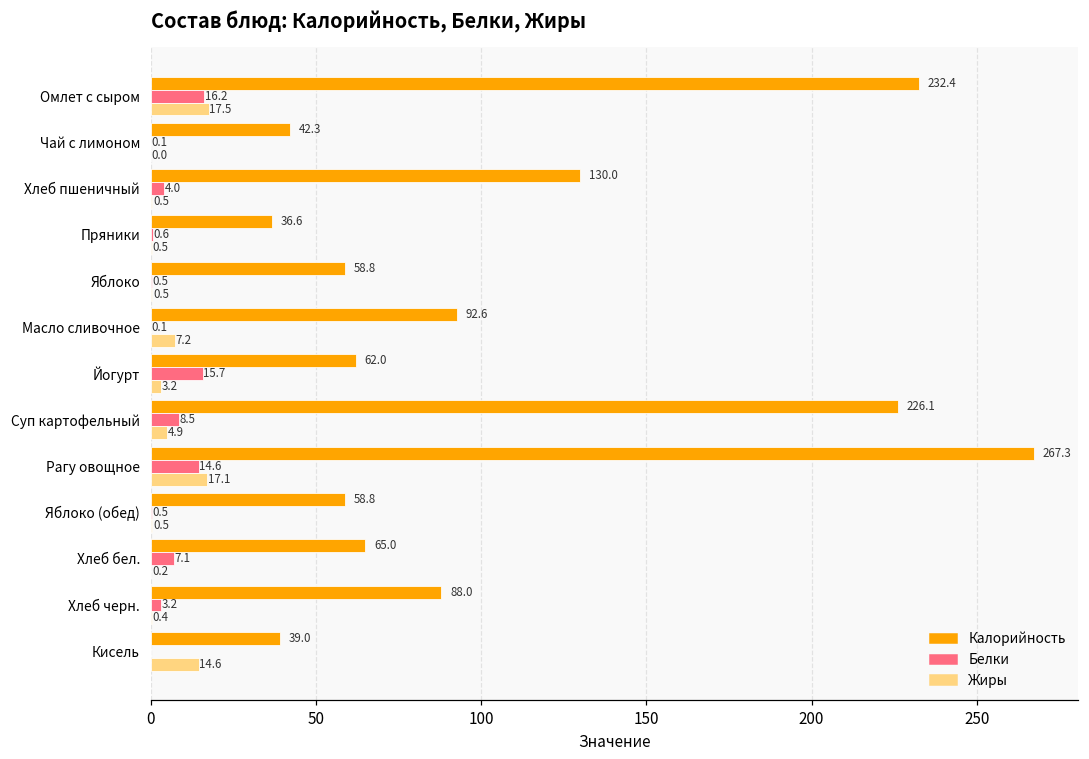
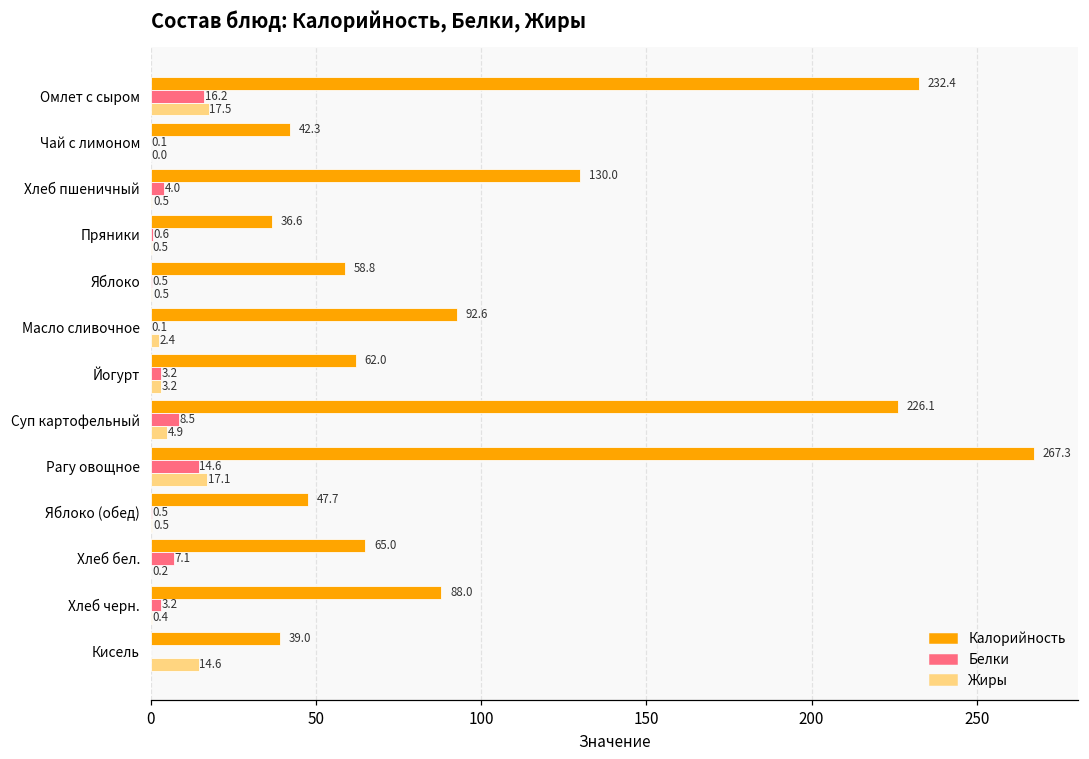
  {
    "Калорийность": {
      "Омлет с сыром": 232.4,
      "Чай с лимоном": 42.3,
      "Хлеб пшеничный": 130.0,
      "Пряники": 36.6,
      "Яблоко": 58.8,
      "Масло сливочное": 92.6,
      "Йогурт": 62.0,
      "Суп картофельный": 226.1,
      "Рагу овощное": 267.3,
-     "Яблоко (обед)": 58.8,
+     "Яблоко (обед)": 47.7,
      "Хлеб бел.": 65.0,
      "Хлеб черн.": 88.0,
      "Кисель": 39.0
    },
    "Белки": {
      "Омлет с сыром": 16.2,
      "Чай с лимоном": 0.1,
      "Хлеб пшеничный": 4.0,
      "Пряники": 0.6,
      "Яблоко": 0.5,
      "Масло сливочное": 0.1,
-     "Йогурт": 15.7,
+     "Йогурт": 3.2,
      "Суп картофельный": 8.5,
      "Рагу овощное": 14.6,
      "Яблоко (обед)": 0.5,
      "Хлеб бел.": 7.1,
      "Хлеб черн.": 3.2
    },
    "Жиры": {
      "Омлет с сыром": 17.5,
      "Чай с лимоном": 0.0,
      "Хлеб пшеничный": 0.5,
      "Пряники": 0.5,
      "Яблоко": 0.5,
-     "Масло сливочное": 7.2,
+     "Масло сливочное": 2.4,
      "Йогурт": 3.2,
      "Суп картофельный": 4.9,
      "Рагу овощное": 17.1,
      "Яблоко (обед)": 0.5,
      "Хлеб бел.": 0.2,
      "Хлеб черн.": 0.4,
      "Кисель": 14.6
    }
  }
